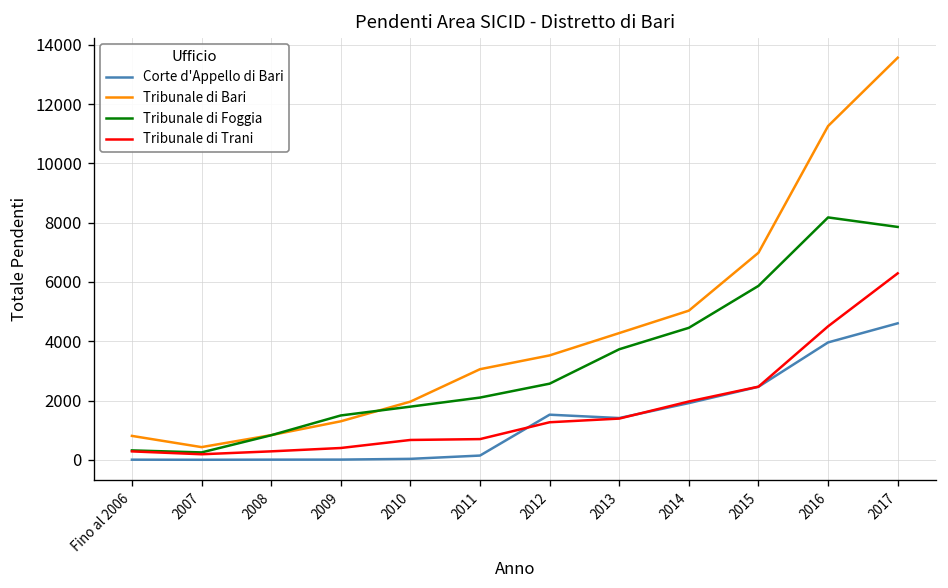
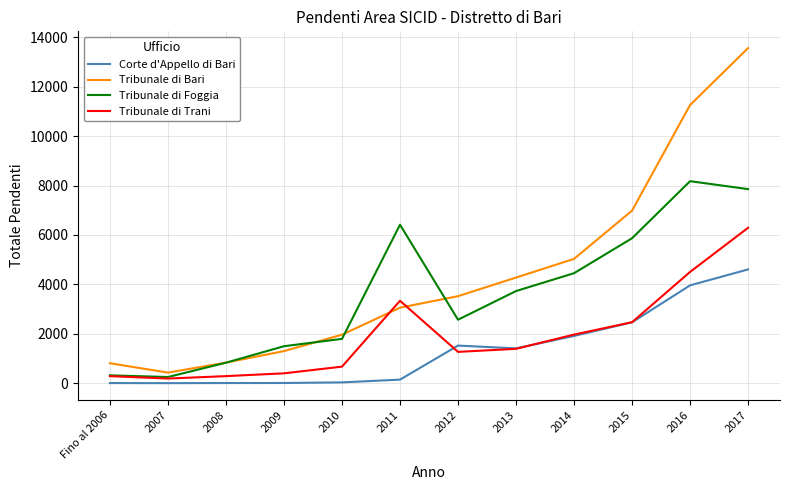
  {
    "Corte d'Appello di Bari": {
      "Fino al 2006": 0,
      "2007": 0,
      "2008": 0,
      "2009": 0,
      "2010": 0,
      "2011": 100,
      "2012": 1500,
      "2016": 4000,
      "2017": 4600
    },
    "Tribunale di Bari": {
      "Fino al 2006": 800,
      "2007": 400,
      "2009": 1300,
      "2010": 2000,
      "2011": 3100,
      "2012": 3500,
      "2013": 4300,
      "2014": 5000,
      "2015": 7000,
      "2016": 11300,
      "2017": 13600
    },
    "Tribunale di Foggia": {
      "2009": 1500,
      "2010": 1800,
-     "2011": 2100,
+     "2011": 6400,
      "2012": 2600,
      "2013": 3700,
      "2014": 4500,
      "2015": 5900,
      "2016": 8200,
      "2017": 7900
    },
    "Tribunale di Trani": {
      "2008": 300,
      "2009": 400,
      "2010": 700,
-     "2011": 700,
+     "2011": 3300,
      "2012": 1300,
      "2016": 4500,
      "2017": 6300
    }
  }
